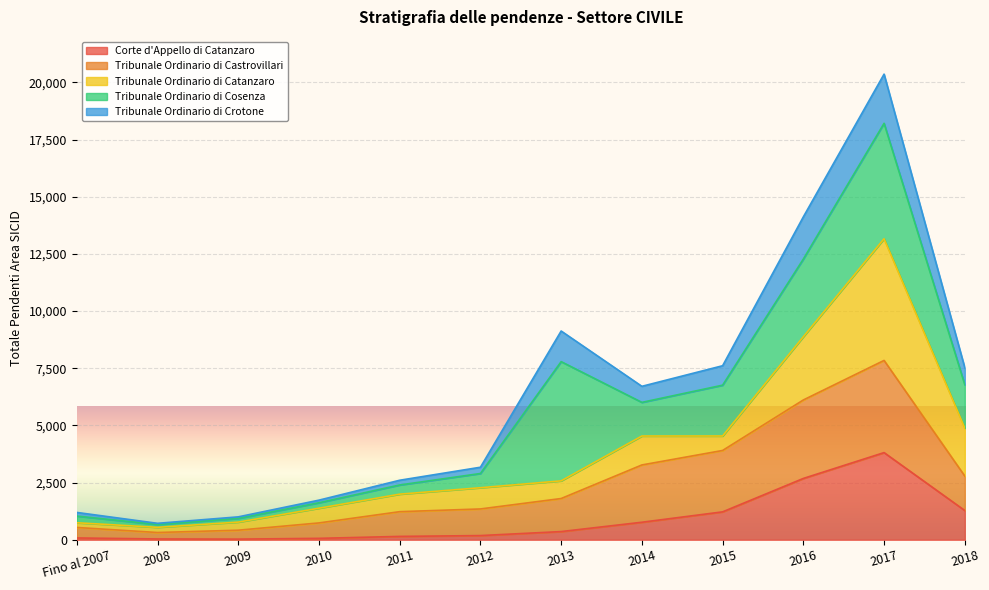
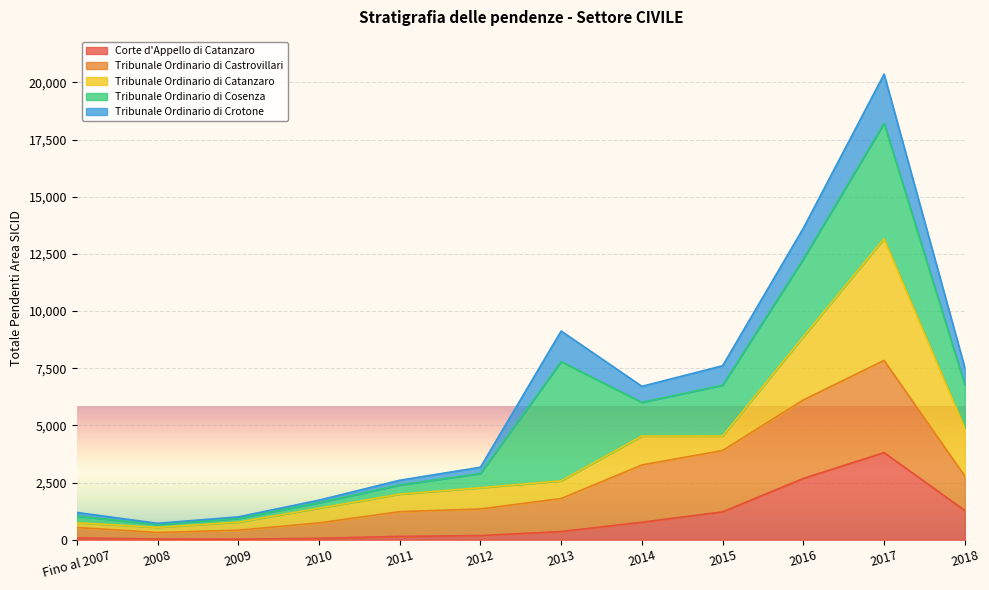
  {
    "Tribunale Ordinario di Catanzaro": {
      "Fino al 2007": "200",
      "2008": "200",
      "2009": "400",
      "2010": "600",
      "2011": "800",
      "2012": "900",
      "2013": "800",
      "2014": "1,300",
      "2015": "600",
      "2016": "2,800",
      "2017": "5,300",
      "2018": "2,100"
    },
    "Tribunale Ordinario di Cosenza": {
      "Fino al 2007": "300",
      "2010": "200",
      "2011": "400",
      "2012": "600",
      "2013": "5,200",
      "2014": "1,500",
      "2015": "2,200",
      "2016": "3,400",
      "2017": "5,000",
      "2018": "1,900"
    },
    "Tribunale Ordinario di Crotone": {
      "Fino al 2007": "200",
      "2010": "100",
      "2011": "200",
      "2012": "300",
      "2013": "1,300",
      "2014": "700",
      "2015": "900",
-     "2016": "1,800",
+     "2016": "1,400",
      "2017": "2,200",
      "2018": "700"
    }
  }
